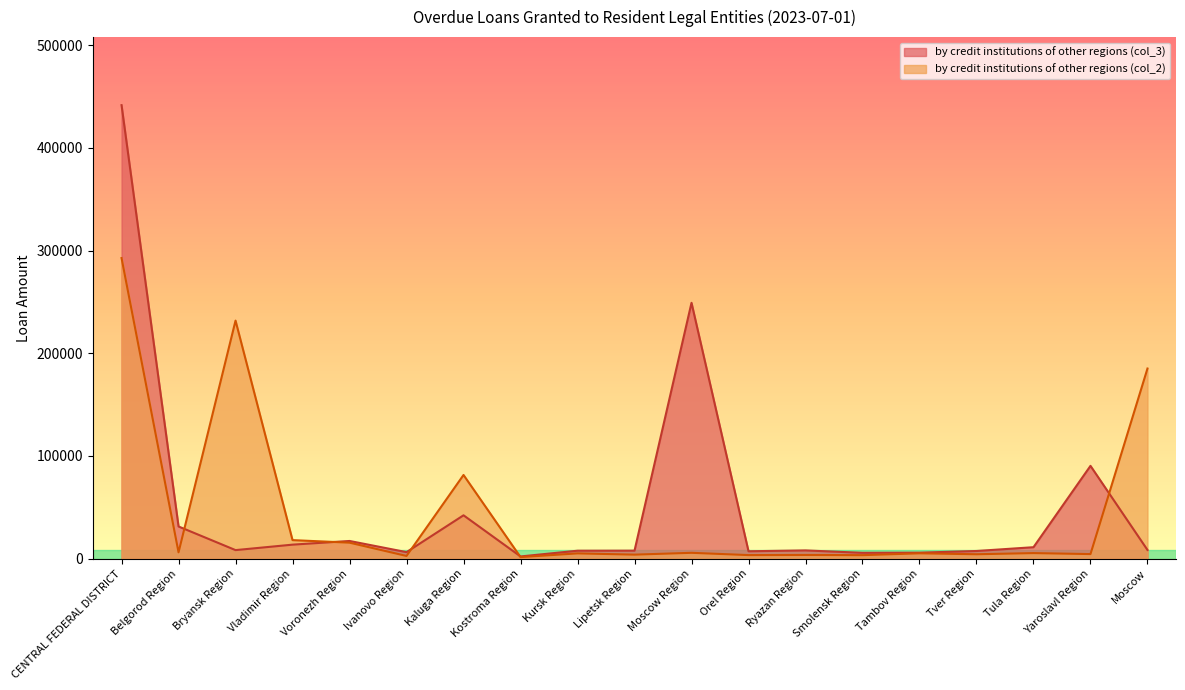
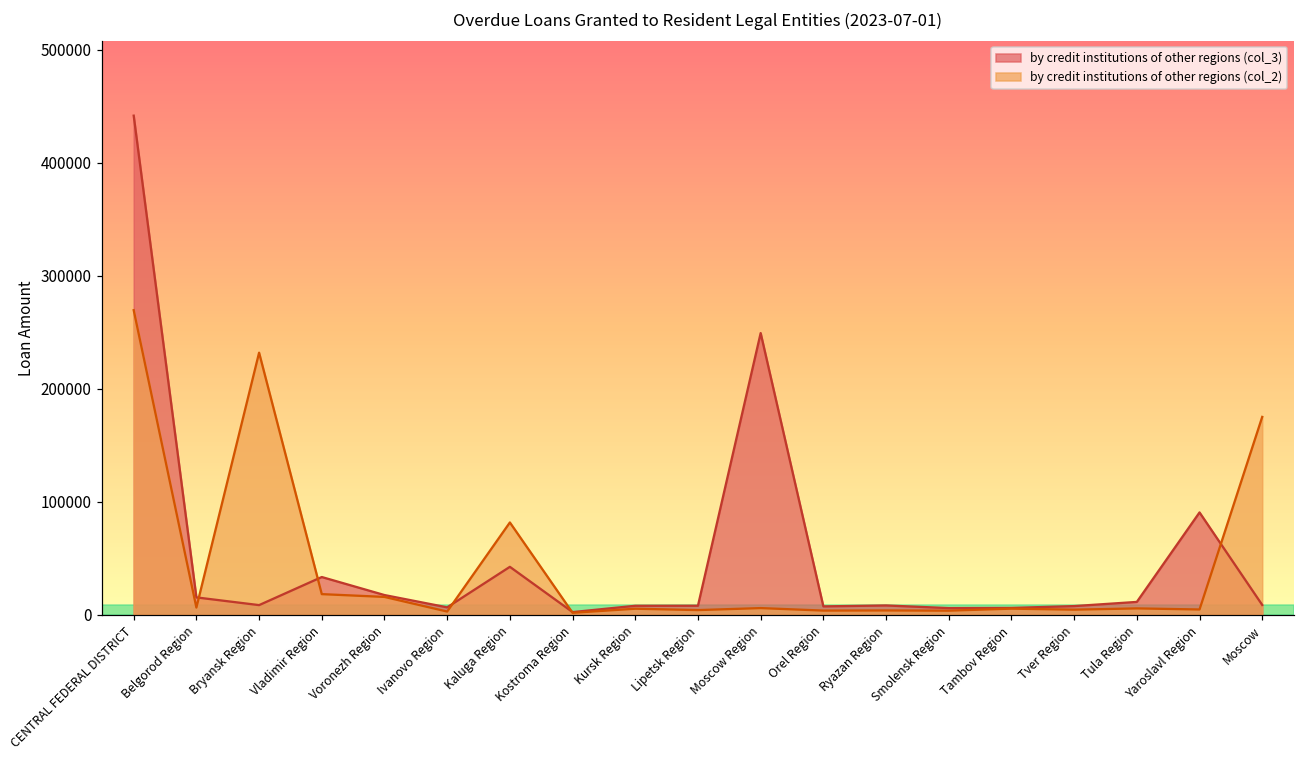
  {
    "by credit institutions of other regions (col_3)": {
      "CENTRAL FEDERAL DISTRICT": 442000,
-     "Belgorod Region": 31000,
-     "Vladimir Region": 14000,
+     "Belgorod Region": 15000,
+     "Vladimir Region": 33000,
      "Kaluga Region": 42000,
      "Moscow Region": 249000,
      "Tula Region": 11000,
      "Yaroslavl Region": 90000
    },
    "by credit institutions of other regions (col_2)": {
-     "CENTRAL FEDERAL DISTRICT": 293000,
+     "CENTRAL FEDERAL DISTRICT": 269000,
      "Bryansk Region": 232000,
      "Vladimir Region": 18000,
      "Kaluga Region": 82000,
-     "Moscow": 185000
+     "Moscow": 175000
    }
  }
